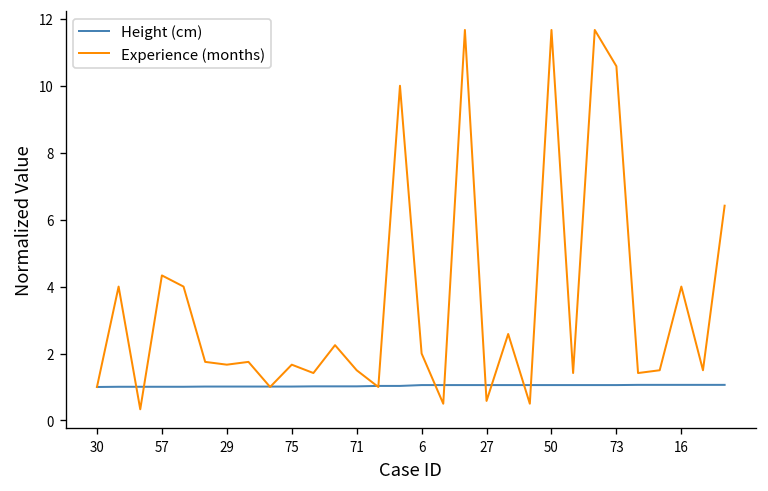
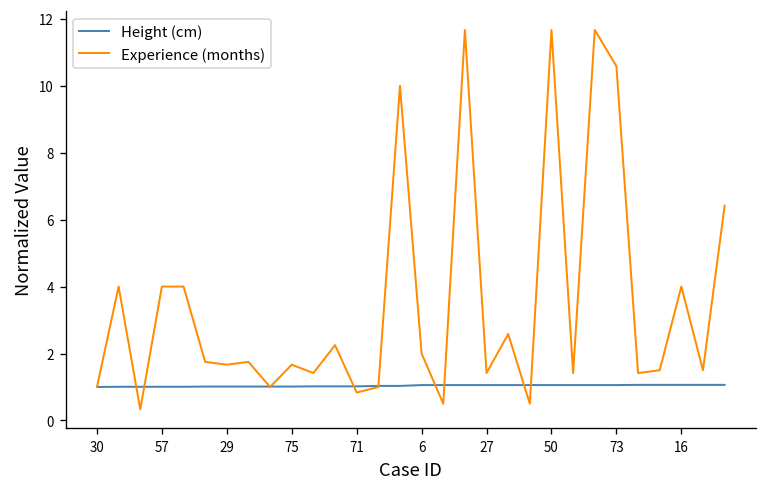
  {
    "Height (cm)": {
      "57": 1.0,
      "75": 1.0,
      "71": 1.0,
      "6": 1.1,
      "27": 1.1,
      "50": 1.1,
      "73": 1.1
    },
    "Experience (months)": {
-     "57": 4.3,
+     "57": 4.0,
      "75": 1.7,
-     "71": 1.5,
+     "71": 0.8,
      "6": 2.0,
-     "27": 0.6,
+     "27": 1.4,
      "50": 11.7,
      "73": 10.6
    }
  }
